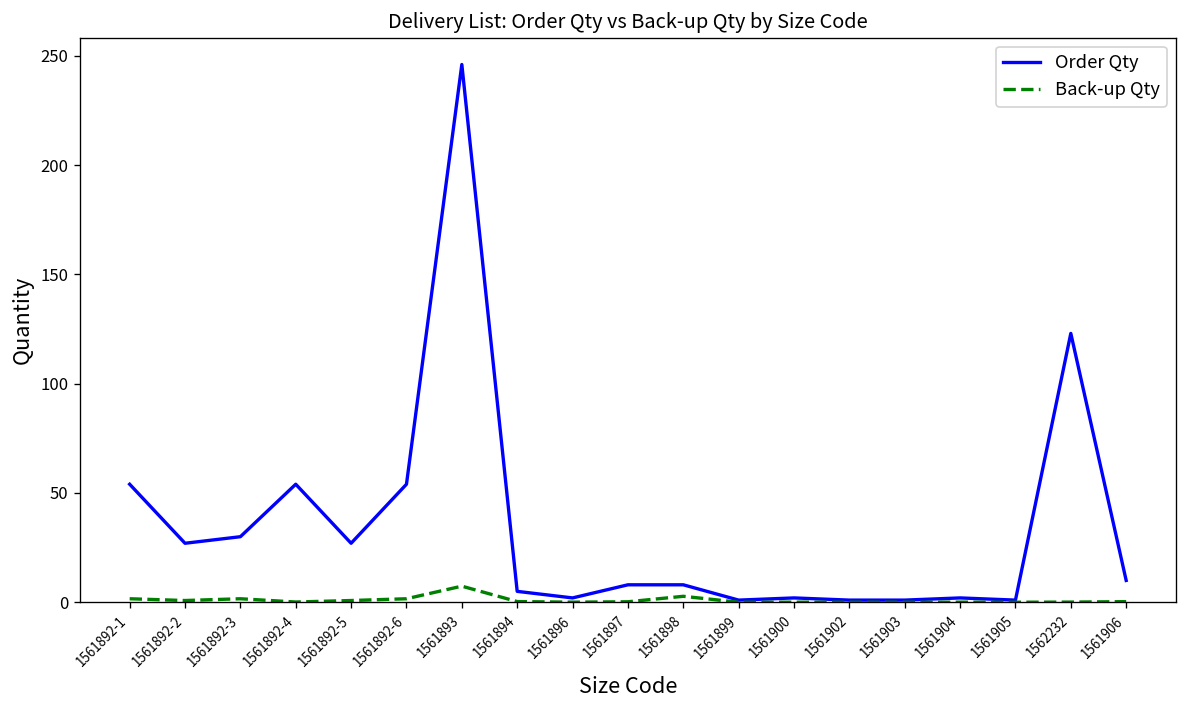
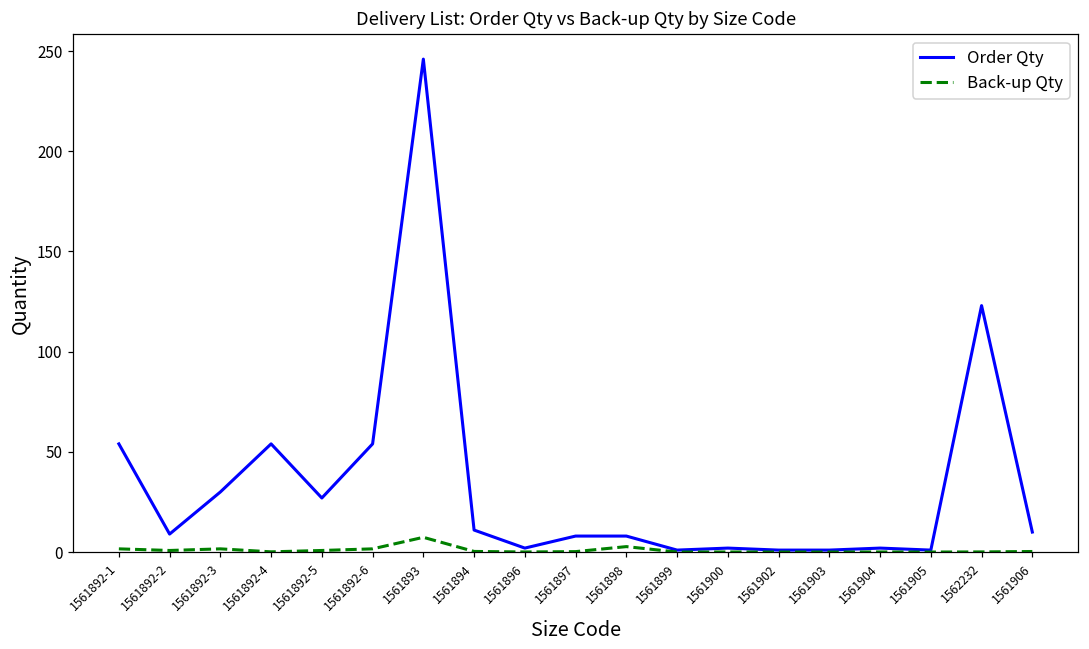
  {
    "Order Qty": {
      "1561892-1": 54,
-     "1561892-2": 27,
+     "1561892-2": 9,
      "1561892-3": 30,
      "1561892-4": 54,
      "1561892-5": 27,
      "1561892-6": 54,
      "1561893": 246,
-     "1561894": 5,
+     "1561894": 11,
      "1561896": 2,
      "1561897": 8,
      "1561898": 8,
      "1561900": 2,
      "1561904": 2,
      "1562232": 123,
      "1561906": 10
    },
    "Back-up Qty": {
      "1561892-1": 2,
      "1561892-2": 1,
      "1561892-3": 2,
      "1561892-4": 0,
      "1561892-5": 1,
      "1561892-6": 2,
      "1561893": 7,
      "1561894": 0,
      "1561896": 0,
      "1561897": 0,
      "1561898": 3,
      "1561900": 0,
      "1561904": 0,
      "1562232": 0,
      "1561906": 0
    }
  }
